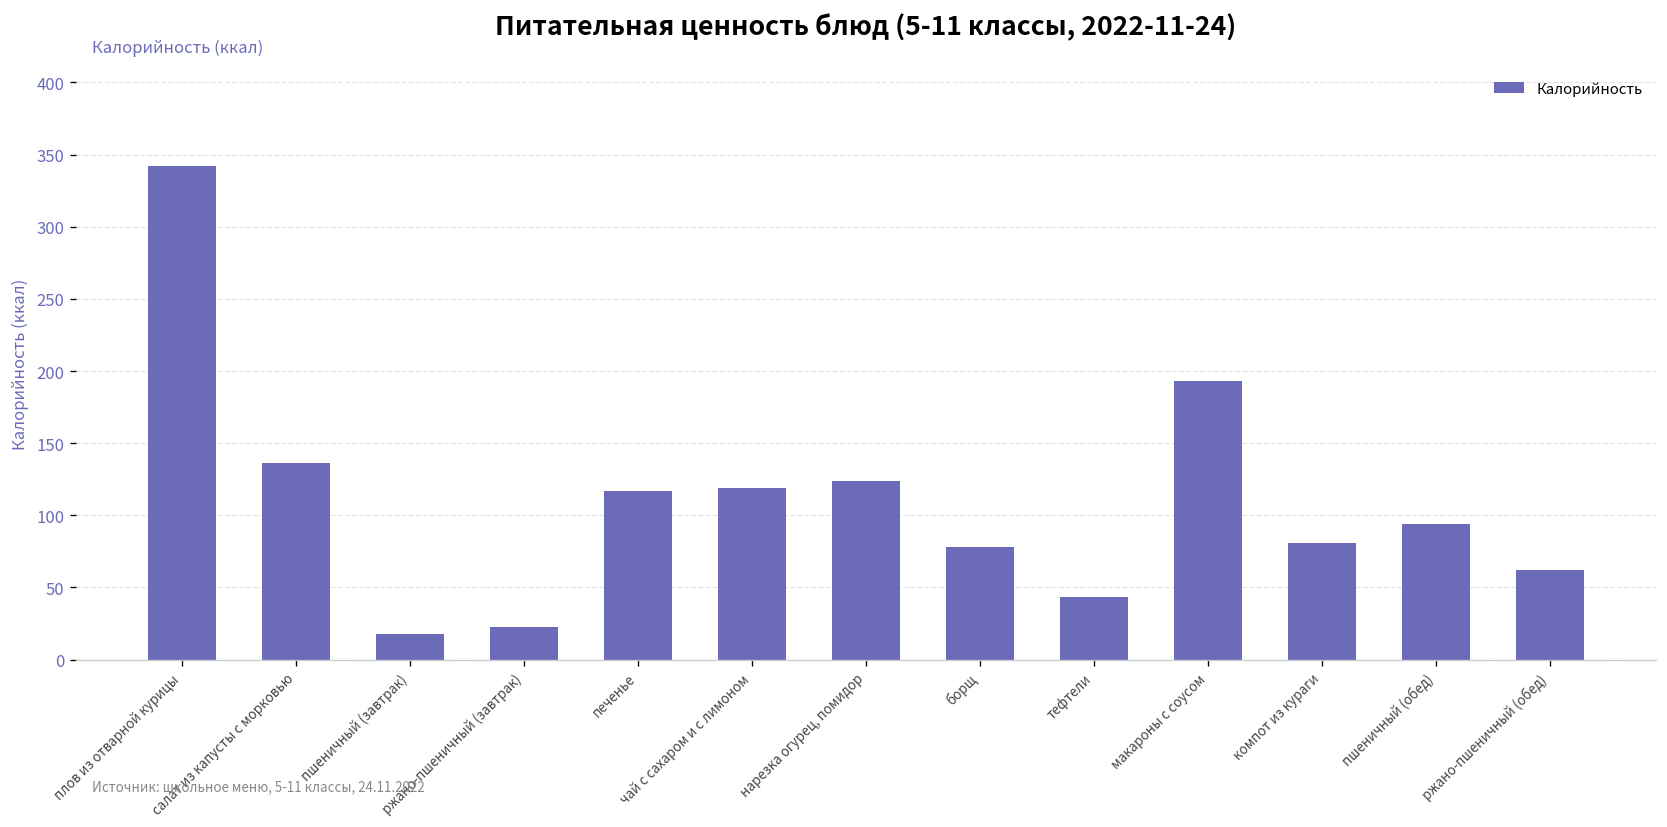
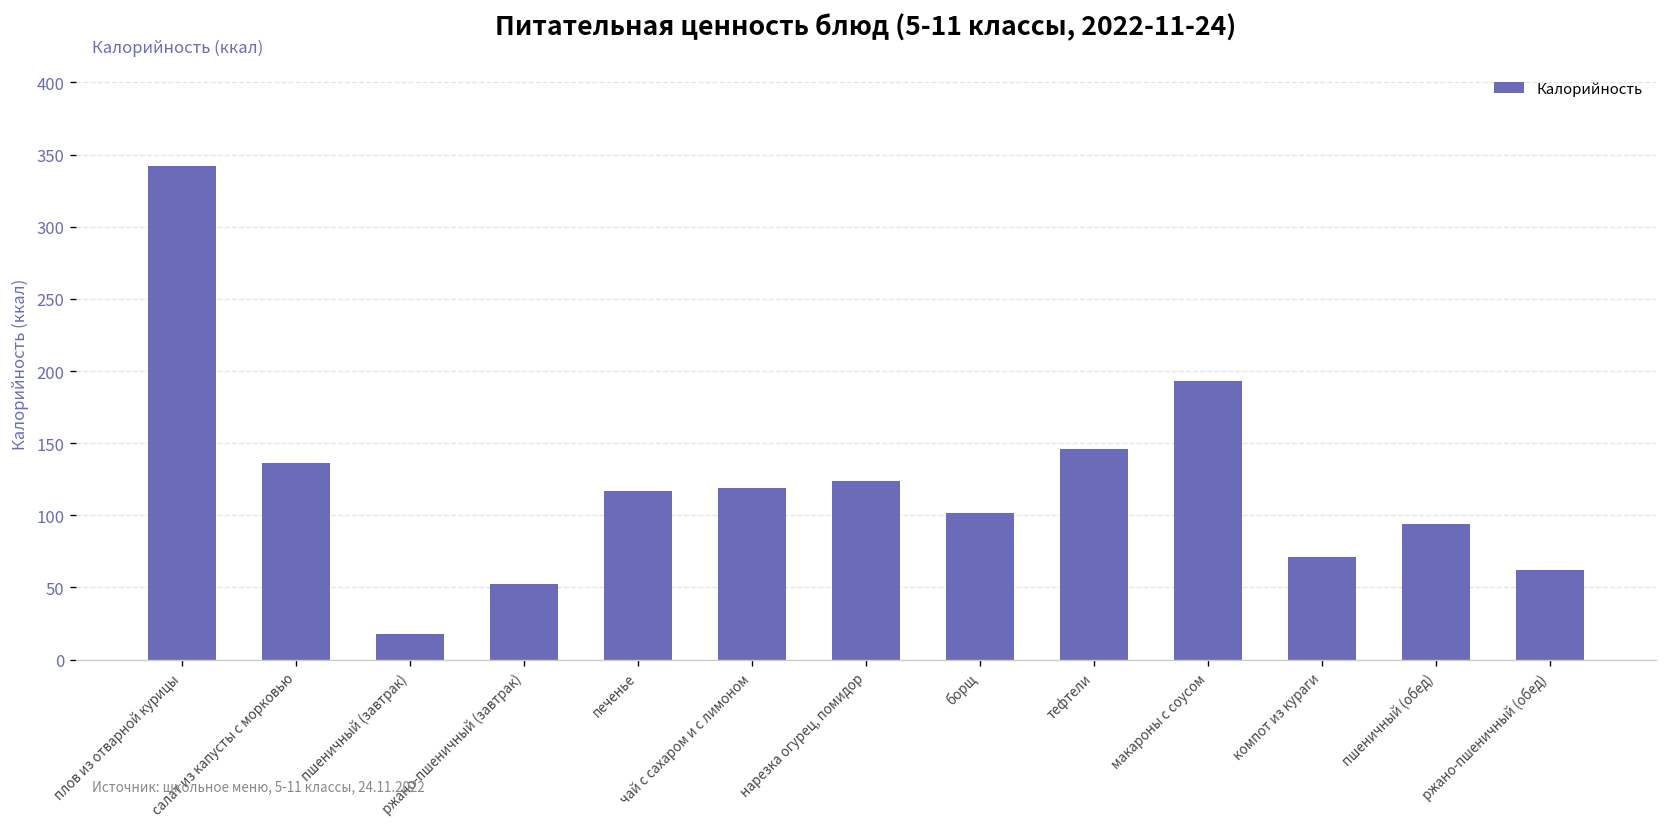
  {
    "плов из отварной курицы": 342,
    "салат из капусты с морковью": 136,
    "пшеничный (завтрак)": 18,
-   "ржано-пшеничный (завтрак)": 23,
+   "ржано-пшеничный (завтрак)": 52,
    "печенье": 117,
    "чай с сахаром и с лимоном": 119,
    "нарезка огурец, помидор": 124,
-   "борщ": 78,
-   "тефтели": 43,
+   "борщ": 102,
+   "тефтели": 146,
    "макароны с соусом": 193,
-   "компот из кураги": 81,
+   "компот из кураги": 71,
    "пшеничный (обед)": 94,
    "ржано-пшеничный (обед)": 62
  }
